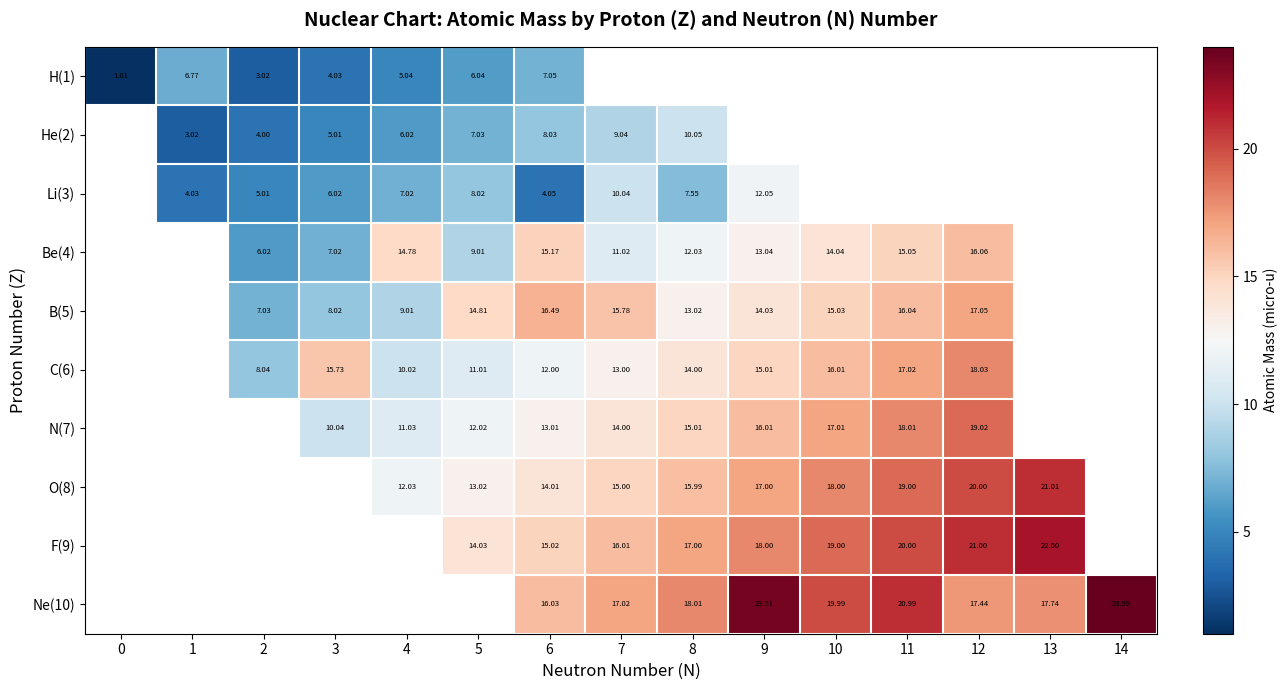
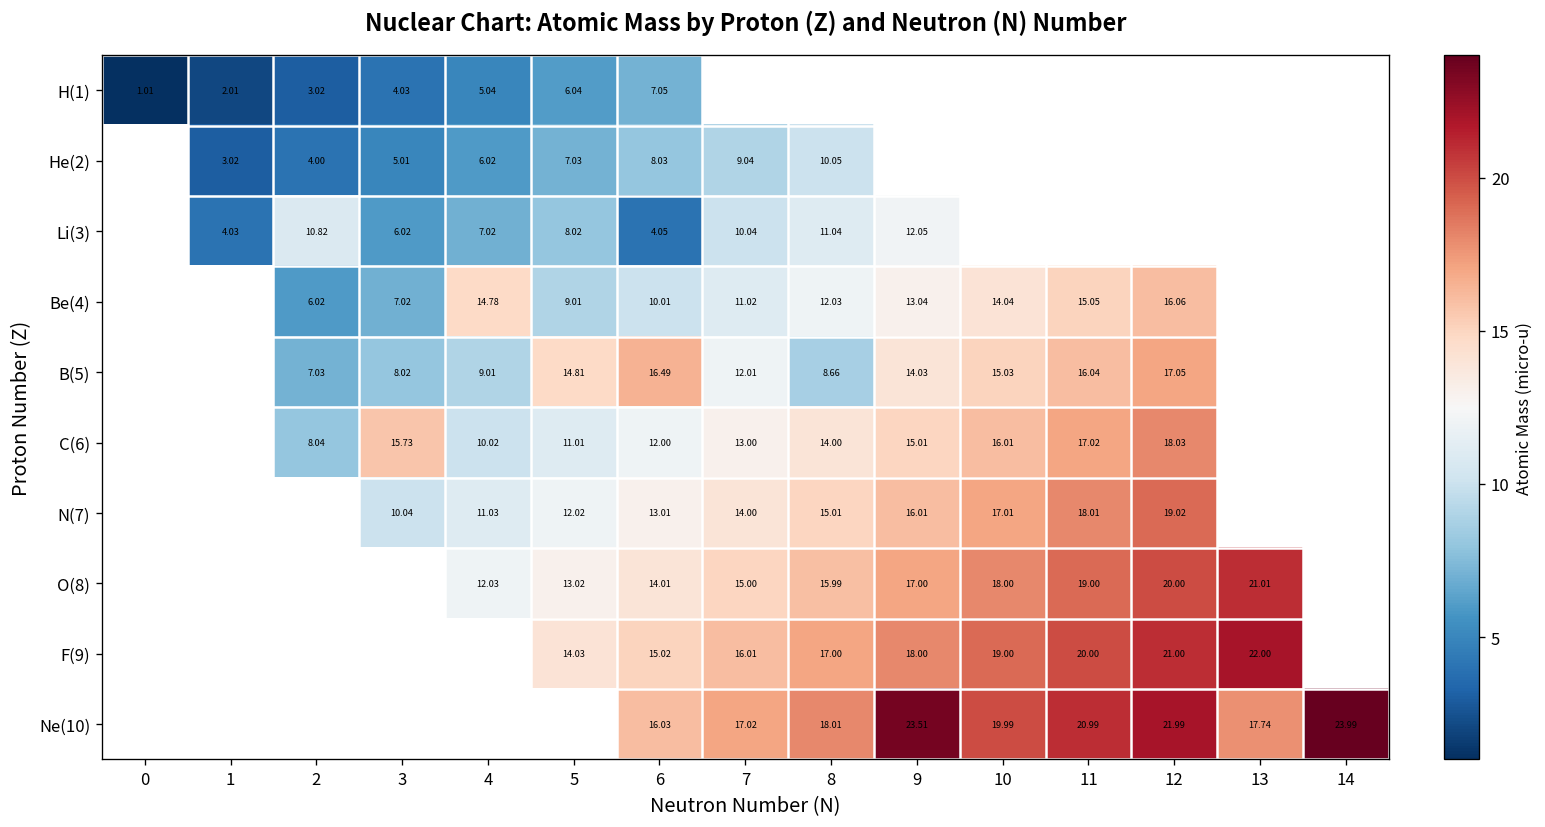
  {
    "H(1)": {
      "0": 1.01,
-     "1": 6.77,
+     "1": 2.01,
      "2": 3.02,
      "3": 4.03,
      "4": 5.04,
      "5": 6.04,
      "6": 7.05
    },
    "He(2)": {
      "1": 3.02,
      "2": 4.00,
      "3": 5.01,
      "4": 6.02,
      "5": 7.03,
      "6": 8.03,
      "7": 9.04,
      "8": 10.05
    },
    "Li(3)": {
      "1": 4.03,
-     "2": 5.01,
+     "2": 10.82,
      "3": 6.02,
      "4": 7.02,
      "5": 8.02,
      "6": 4.05,
      "7": 10.04,
-     "8": 7.55,
+     "8": 11.04,
      "9": 12.05
    },
    "Be(4)": {
      "2": 6.02,
      "3": 7.02,
      "4": 14.78,
      "5": 9.01,
-     "6": 15.17,
+     "6": 10.01,
      "7": 11.02,
      "8": 12.03,
      "9": 13.04,
      "10": 14.04,
      "11": 15.05,
      "12": 16.06
    },
    "B(5)": {
      "2": 7.03,
      "3": 8.02,
      "4": 9.01,
      "5": 14.81,
      "6": 16.49,
-     "7": 15.78,
-     "8": 13.02,
+     "7": 12.01,
+     "8": 8.66,
      "9": 14.03,
      "10": 15.03,
      "11": 16.04,
      "12": 17.05
    },
    "C(6)": {
      "2": 8.04,
      "3": 15.73,
      "4": 10.02,
      "5": 11.01,
      "6": 12.00,
      "7": 13.00,
      "8": 14.00,
      "9": 15.01,
      "10": 16.01,
      "11": 17.02,
      "12": 18.03
    },
    "N(7)": {
      "3": 10.04,
      "4": 11.03,
      "5": 12.02,
      "6": 13.01,
      "7": 14.00,
      "8": 15.01,
      "9": 16.01,
      "10": 17.01,
      "11": 18.01,
      "12": 19.02
    },
    "O(8)": {
      "4": 12.03,
      "5": 13.02,
      "6": 14.01,
      "7": 15.00,
      "8": 15.99,
      "9": 17.00,
      "10": 18.00,
      "11": 19.00,
      "12": 20.00,
      "13": 21.01
    },
    "F(9)": {
      "5": 14.03,
      "6": 15.02,
      "7": 16.01,
      "8": 17.00,
      "9": 18.00,
      "10": 19.00,
      "11": 20.00,
      "12": 21.00,
      "13": 22.00
    },
    "Ne(10)": {
      "6": 16.03,
      "7": 17.02,
      "8": 18.01,
      "9": 23.51,
      "10": 19.99,
      "11": 20.99,
-     "12": 17.44,
+     "12": 21.99,
      "13": 17.74,
      "14": 23.99
    }
  }
